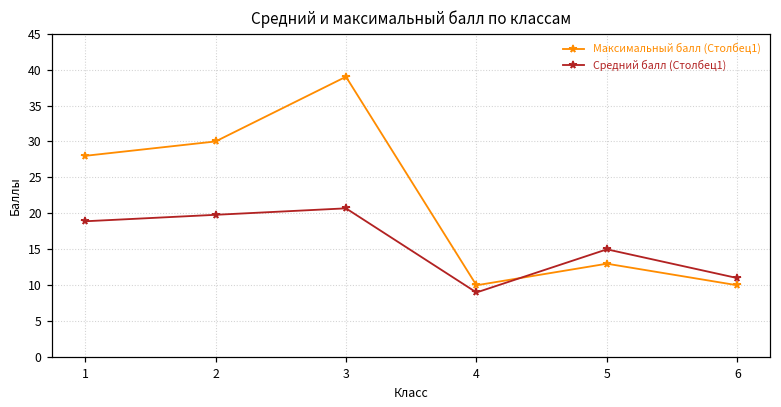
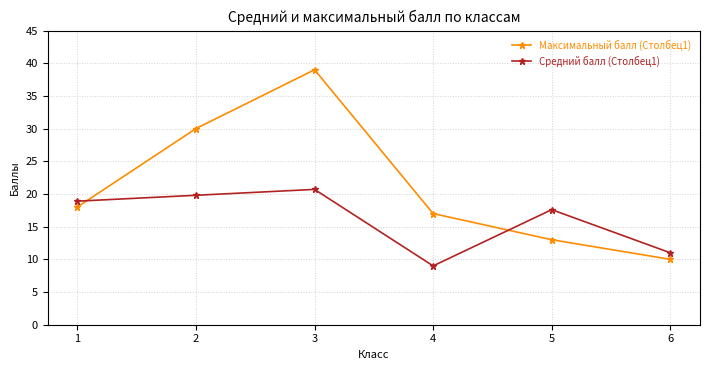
  {
    "Максимальный балл (Столбец1)": {
-     "1": 28,
+     "1": 18,
      "2": 30,
      "3": 39,
-     "4": 10,
+     "4": 17,
      "5": 13,
      "6": 10
    },
    "Средний балл (Столбец1)": {
      "1": 19,
      "2": 20,
      "3": 21,
      "4": 9,
-     "5": 15,
+     "5": 18,
      "6": 11
    }
  }
